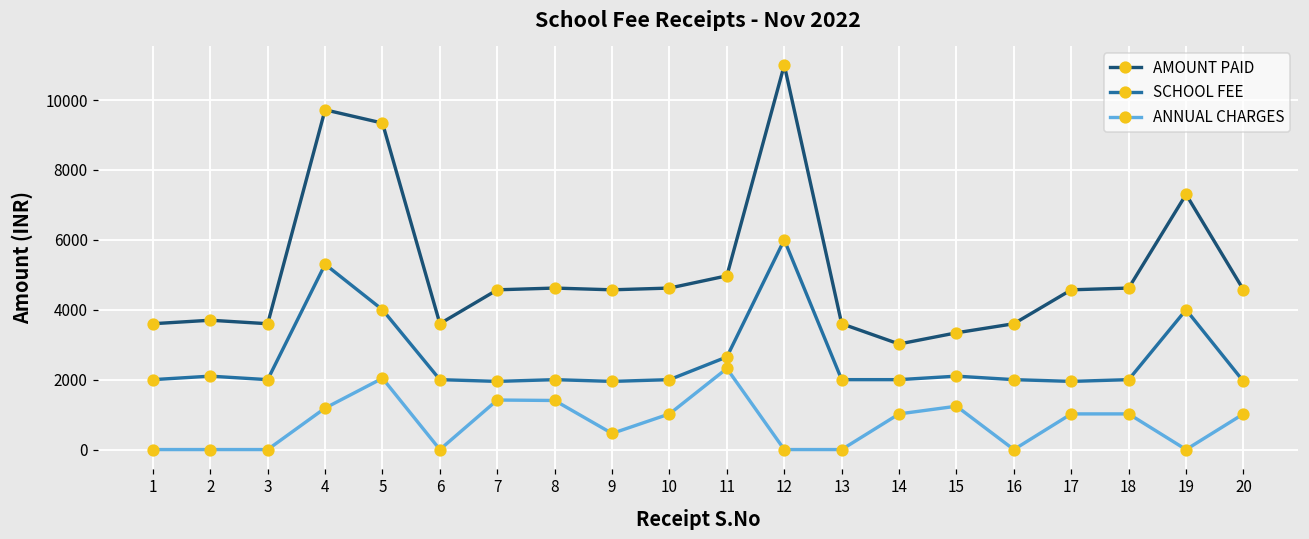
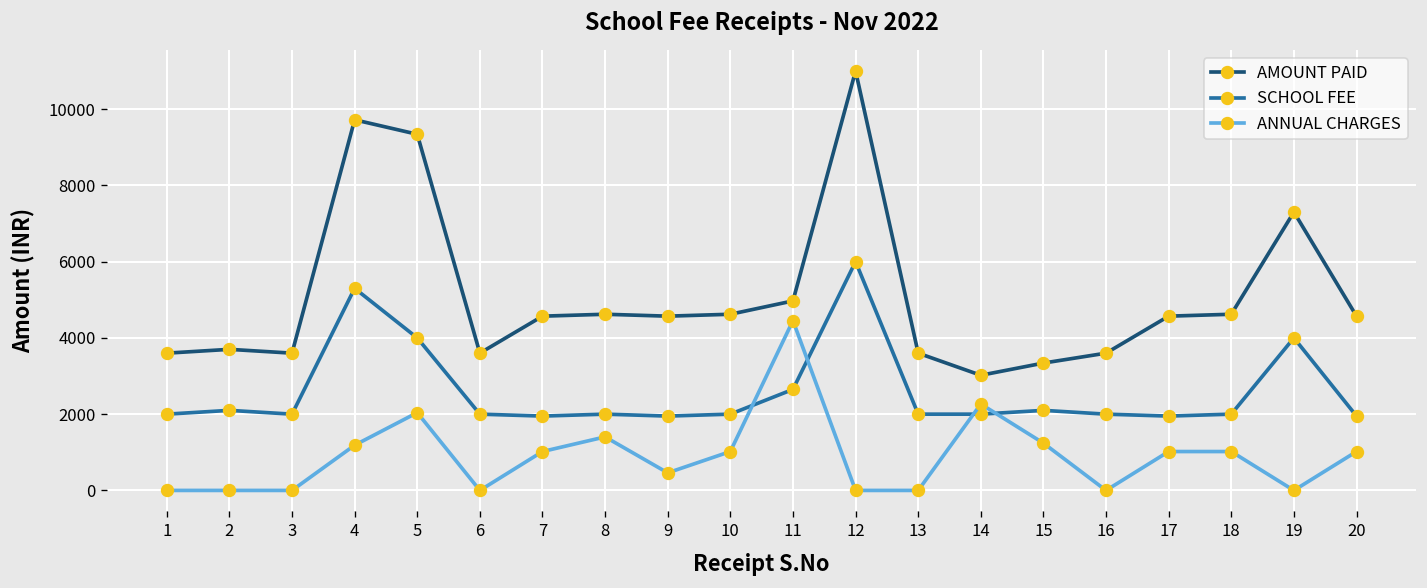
  {
    "ANNUAL CHARGES": {
      "1": 0,
      "2": 0,
      "3": 0,
      "4": 1200,
      "5": 2000,
      "6": 0,
-     "7": 1400,
+     "7": 1000,
      "8": 1400,
      "9": 500,
      "10": 1000,
-     "11": 2300,
+     "11": 4500,
      "12": 0,
      "13": 0,
-     "14": 1000,
+     "14": 2300,
      "15": 1200,
      "16": 0,
      "17": 1000,
      "18": 1000,
      "19": 0,
      "20": 1000
    }
  }
